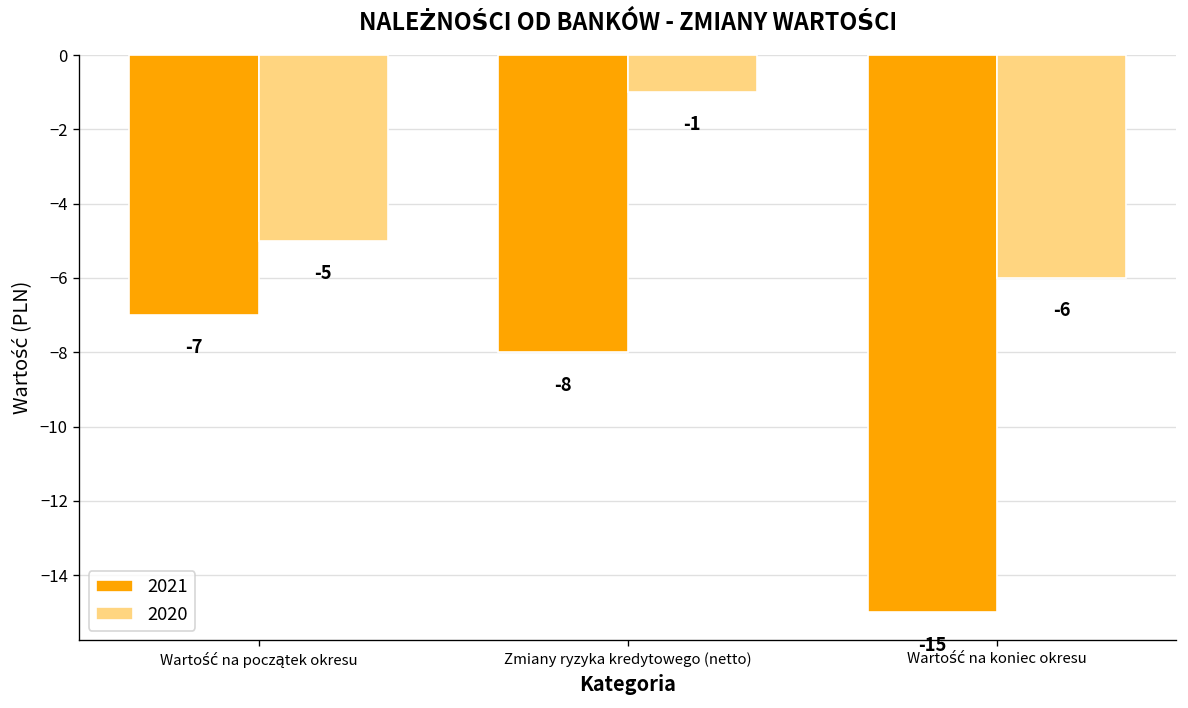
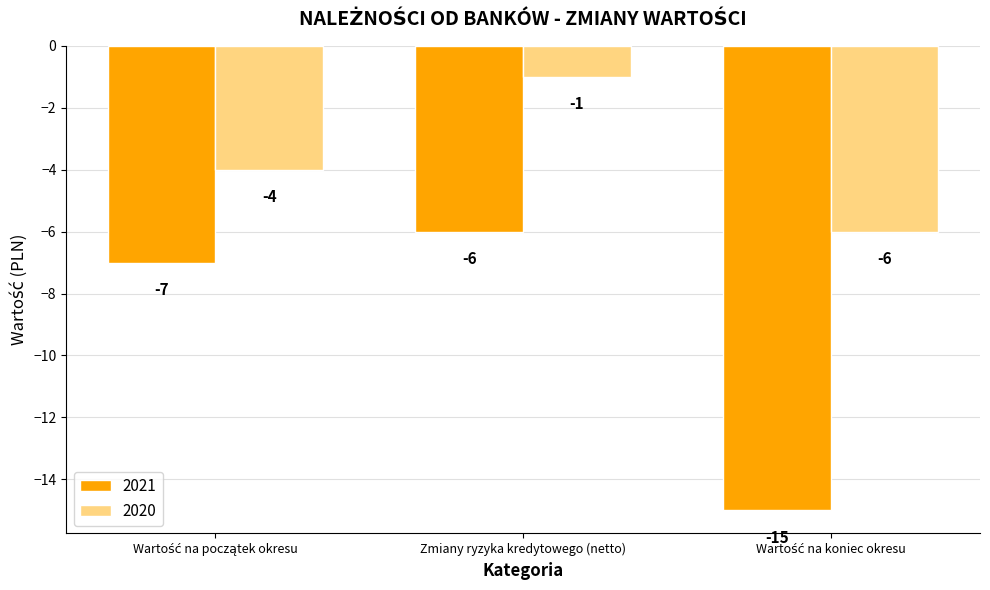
  {
    "2021": {
      "Wartość na początek okresu": -7,
-     "Zmiany ryzyka kredytowego (netto)": -8,
+     "Zmiany ryzyka kredytowego (netto)": -6,
      "Wartość na koniec okresu": -15
    },
    "2020": {
-     "Wartość na początek okresu": -5,
+     "Wartość na początek okresu": -4,
      "Zmiany ryzyka kredytowego (netto)": -1,
      "Wartość na koniec okresu": -6
    }
  }
